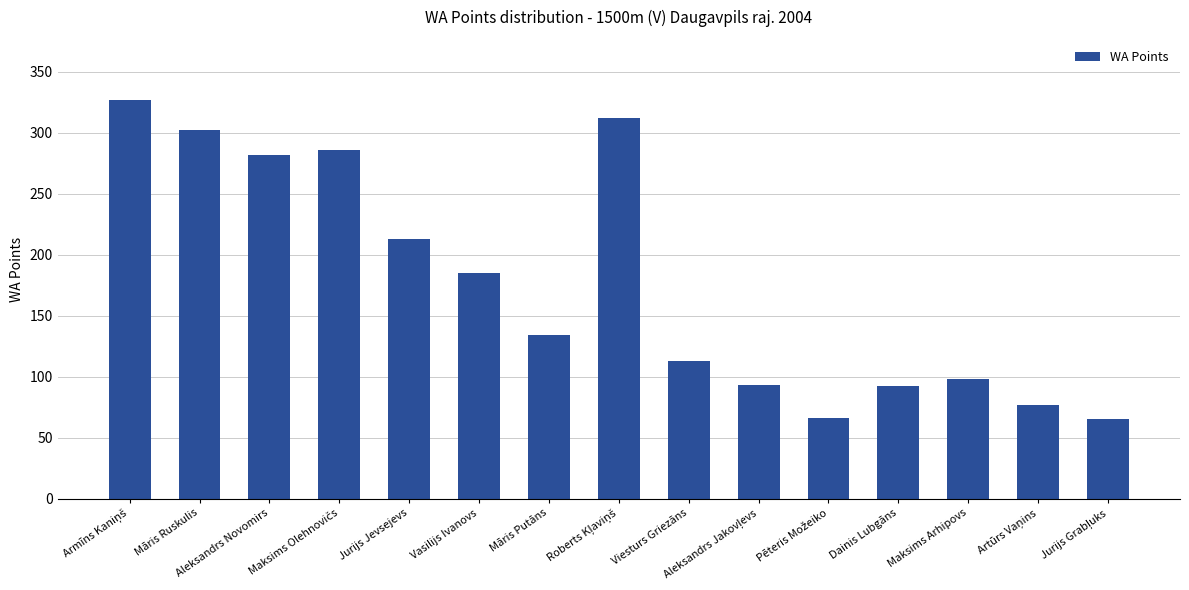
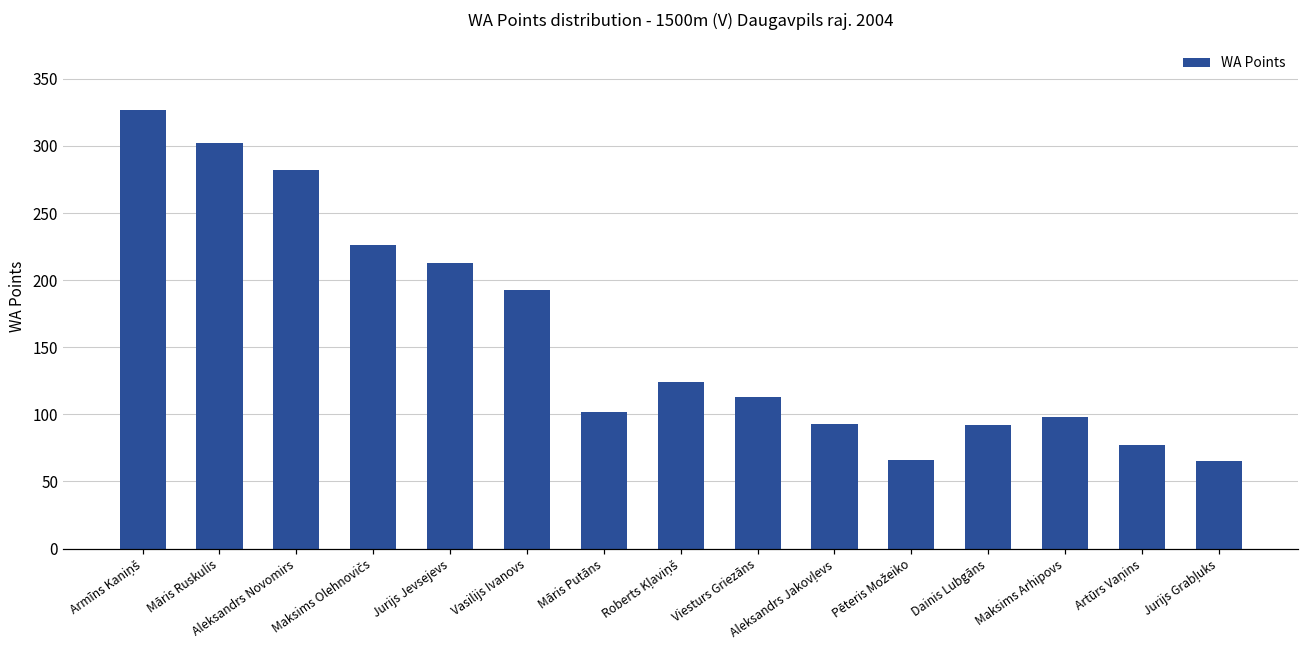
  {
    "Armīns Kaniņš": 327,
    "Māris Ruskulis": 302,
    "Aleksandrs Novomirs": 282,
-   "Maksims Olehnovičs": 286,
+   "Maksims Olehnovičs": 226,
    "Jurijs Jevsejevs": 213,
-   "Vasilijs Ivanovs": 185,
-   "Māris Putāns": 134,
-   "Roberts Kļaviņš": 312,
+   "Vasilijs Ivanovs": 193,
+   "Māris Putāns": 102,
+   "Roberts Kļaviņš": 124,
    "Viesturs Griezāns": 113,
    "Aleksandrs Jakovļevs": 93,
    "Pēteris Možeiko": 66,
    "Dainis Lubgāns": 92,
    "Maksims Arhipovs": 98,
    "Artūrs Vaņins": 77,
    "Jurijs Grabļuks": 65
  }
